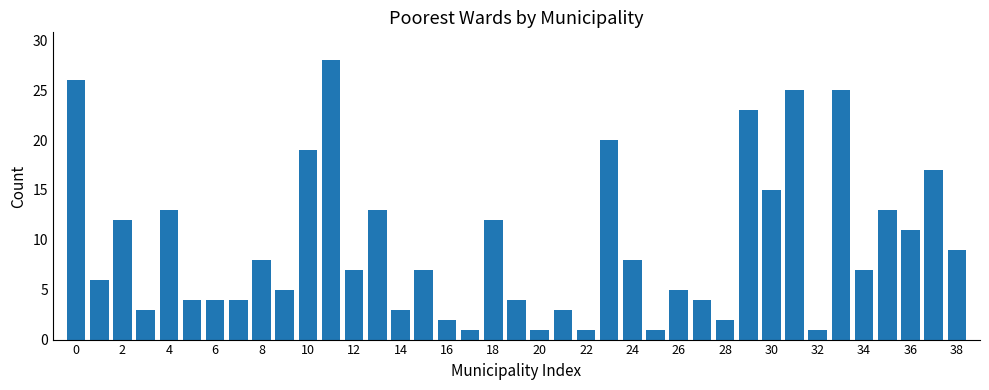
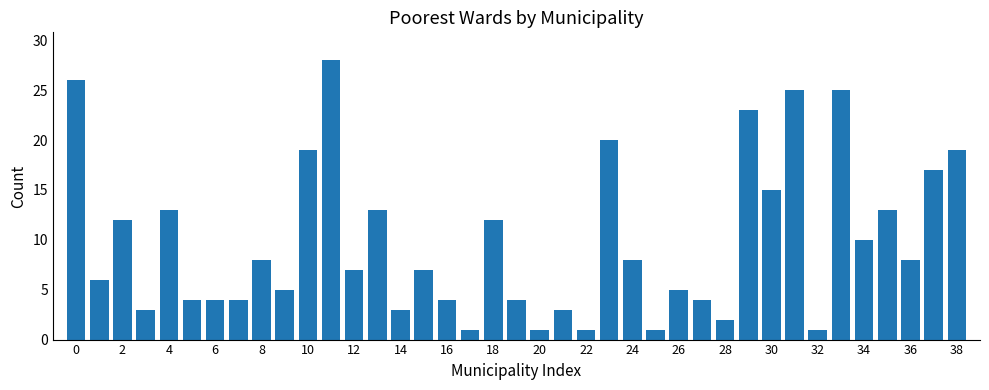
  {
    "0": 26,
    "2": 12,
    "4": 13,
    "6": 4,
    "8": 8,
    "10": 19,
    "12": 7,
    "14": 3,
-   "16": 2,
+   "16": 4,
    "18": 12,
    "20": 1,
    "22": 1,
    "24": 8,
    "26": 5,
    "28": 2,
    "30": 15,
    "32": 1,
-   "34": 7,
-   "36": 11,
-   "38": 9
+   "34": 10,
+   "36": 8,
+   "38": 19
  }
